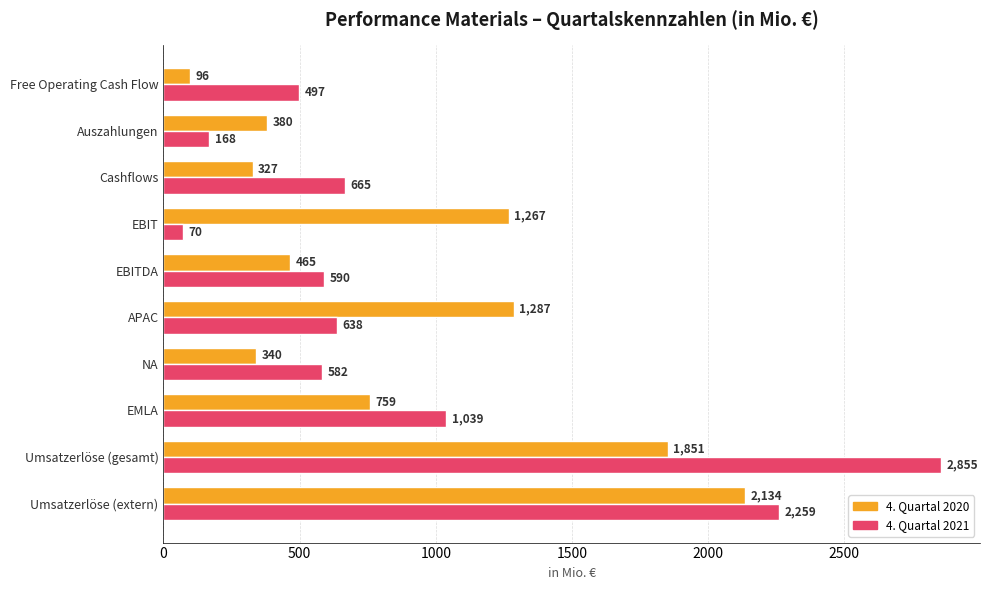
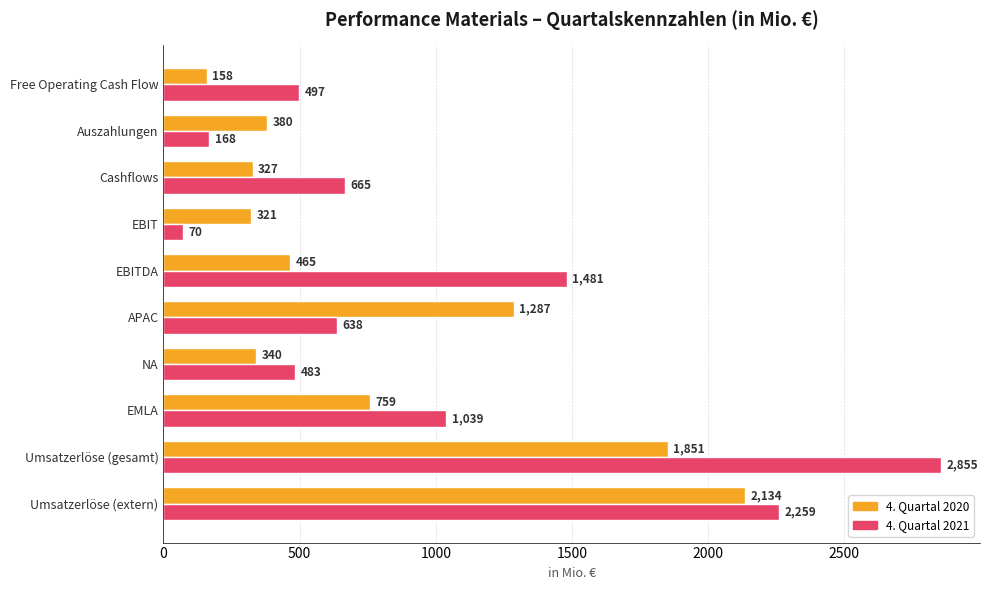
  {
    "4. Quartal 2020": {
-     "Free Operating Cash Flow": "96",
+     "Free Operating Cash Flow": "158",
      "Auszahlungen": "380",
      "Cashflows": "327",
-     "EBIT": "1,267",
+     "EBIT": "321",
      "EBITDA": "465",
      "APAC": "1,287",
      "NA": "340",
      "EMLA": "759",
      "Umsatzerlöse (gesamt)": "1,851",
      "Umsatzerlöse (extern)": "2,134"
    },
    "4. Quartal 2021": {
      "Free Operating Cash Flow": "497",
      "Auszahlungen": "168",
      "Cashflows": "665",
      "EBIT": "70",
-     "EBITDA": "590",
+     "EBITDA": "1,481",
      "APAC": "638",
-     "NA": "582",
+     "NA": "483",
      "EMLA": "1,039",
      "Umsatzerlöse (gesamt)": "2,855",
      "Umsatzerlöse (extern)": "2,259"
    }
  }
